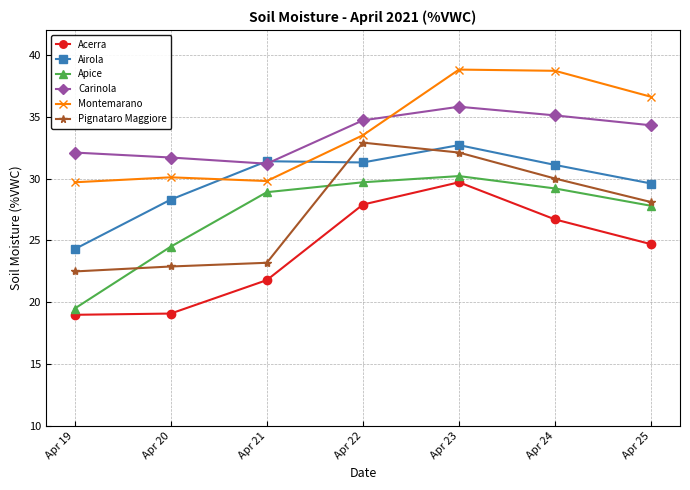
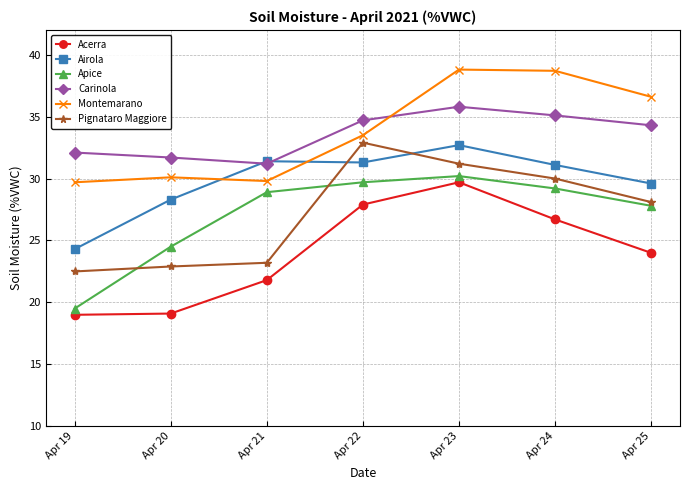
  {
    "Acerra": {
      "Apr 19": 19.0,
      "Apr 20": 19.1,
      "Apr 21": 21.8,
      "Apr 22": 27.9,
      "Apr 23": 29.7,
      "Apr 24": 26.7,
-     "Apr 25": 24.7
+     "Apr 25": 24.0
    },
    "Airola": {
      "Apr 19": 24.3,
      "Apr 20": 28.3,
      "Apr 22": 31.3,
      "Apr 23": 32.7,
      "Apr 24": 31.1,
      "Apr 25": 29.6
    },
    "Apice": {
      "Apr 19": 19.5,
      "Apr 20": 24.5,
      "Apr 21": 28.9,
      "Apr 22": 29.7,
      "Apr 23": 30.2,
      "Apr 24": 29.2,
      "Apr 25": 27.8
    },
    "Carinola": {
      "Apr 19": 32.1,
      "Apr 20": 31.7,
      "Apr 22": 34.7,
      "Apr 23": 35.8,
      "Apr 24": 35.1,
      "Apr 25": 34.3
    },
    "Montemarano": {
      "Apr 19": 29.7,
      "Apr 20": 30.1,
      "Apr 21": 29.8,
      "Apr 22": 33.5,
      "Apr 23": 38.8,
      "Apr 24": 38.7,
      "Apr 25": 36.6
    },
    "Pignataro Maggiore": {
      "Apr 19": 22.5,
      "Apr 20": 22.9,
      "Apr 21": 23.2,
      "Apr 22": 32.9,
-     "Apr 23": 32.1,
+     "Apr 23": 31.2,
      "Apr 24": 30.0,
      "Apr 25": 28.1
    }
  }
